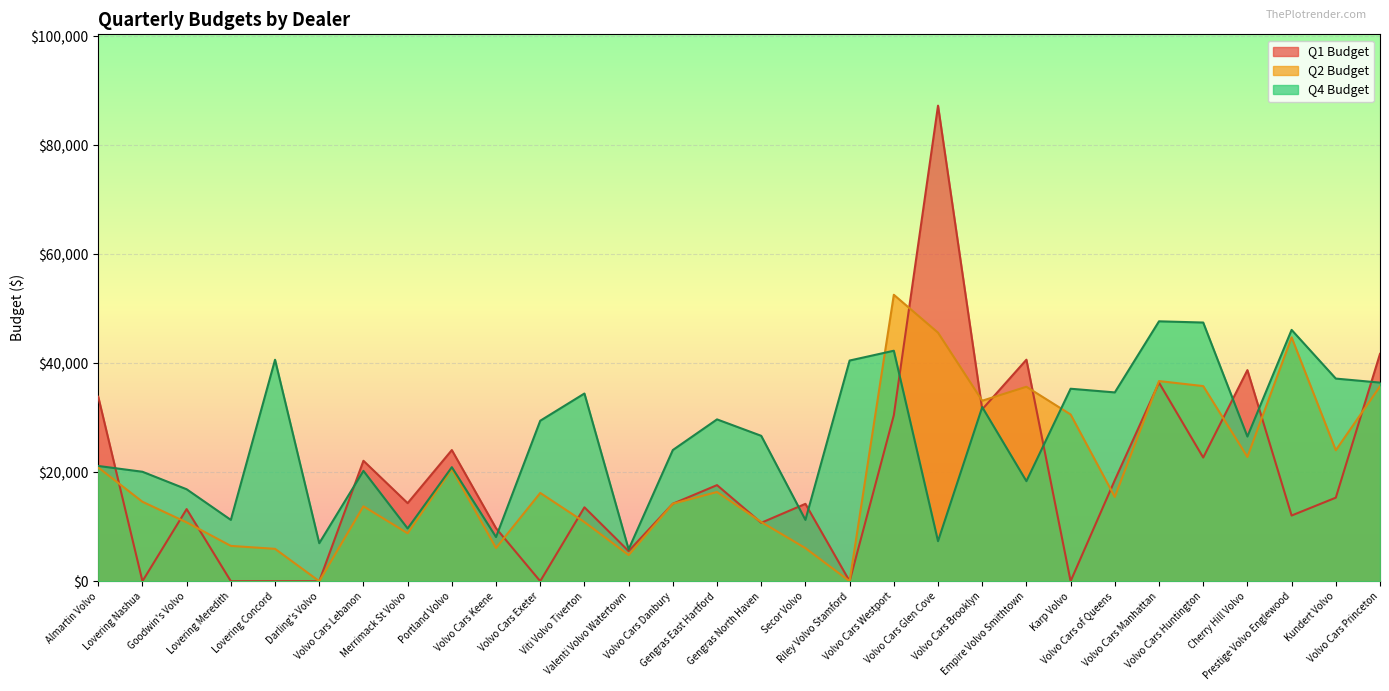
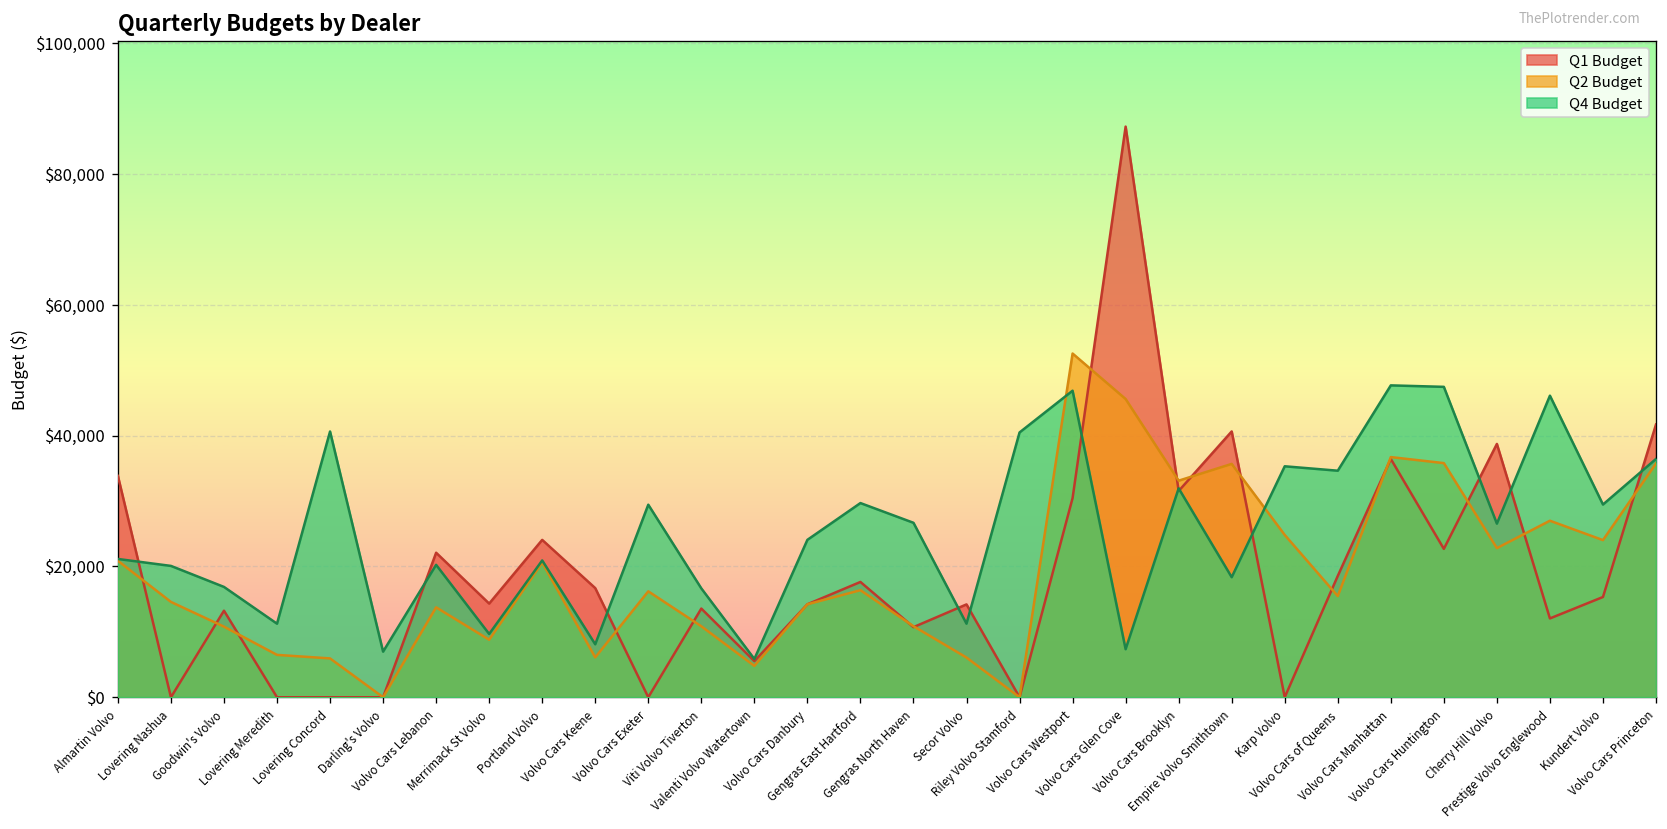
  {
    "Q1 Budget": {
      "Almartin Volvo": "$34,000",
      "Lovering Nashua": "$0",
      "Goodwin's Volvo": "$13,000",
      "Lovering Meredith": "$0",
      "Lovering Concord": "$0",
      "Volvo Cars Lebanon": "$22,000",
      "Merrimack St Volvo": "$14,000",
      "Portland Volvo": "$24,000",
-     "Volvo Cars Keene": "$10,000",
+     "Volvo Cars Keene": "$17,000",
      "Volvo Cars Exeter": "$0",
      "Viti Volvo Tiverton": "$14,000",
      "Gengras East Hartford": "$18,000",
      "Secor Volvo": "$14,000",
      "Volvo Cars Westport": "$30,000",
      "Volvo Cars Glen Cove": "$87,000",
      "Empire Volvo Smithtown": "$41,000",
      "Karp Volvo": "$0",
      "Volvo Cars of Queens": "$19,000",
      "Volvo Cars Huntington": "$23,000",
      "Cherry Hill Volvo": "$39,000",
      "Prestige Volvo Englewood": "$12,000",
      "Kundert Volvo": "$15,000",
      "Volvo Cars Princeton": "$42,000"
    },
    "Q2 Budget": {
      "Lovering Nashua": "$15,000",
      "Goodwin's Volvo": "$11,000",
      "Lovering Meredith": "$6,000",
      "Lovering Concord": "$6,000",
      "Volvo Cars Lebanon": "$14,000",
      "Merrimack St Volvo": "$9,000",
      "Volvo Cars Keene": "$6,000",
      "Volvo Cars Exeter": "$16,000",
      "Viti Volvo Tiverton": "$11,000",
      "Valenti Volvo Watertown": "$5,000",
      "Gengras East Hartford": "$16,000",
      "Secor Volvo": "$6,000",
      "Volvo Cars Westport": "$53,000",
      "Volvo Cars Glen Cove": "$46,000",
      "Volvo Cars Brooklyn": "$33,000",
      "Empire Volvo Smithtown": "$36,000",
-     "Karp Volvo": "$31,000",
+     "Karp Volvo": "$25,000",
      "Volvo Cars of Queens": "$15,000",
      "Volvo Cars Huntington": "$36,000",
      "Cherry Hill Volvo": "$23,000",
-     "Prestige Volvo Englewood": "$45,000",
+     "Prestige Volvo Englewood": "$27,000",
      "Kundert Volvo": "$24,000",
      "Volvo Cars Princeton": "$36,000"
    },
    "Q4 Budget": {
      "Lovering Nashua": "$20,000",
      "Goodwin's Volvo": "$17,000",
      "Lovering Meredith": "$11,000",
      "Lovering Concord": "$41,000",
      "Darling's Volvo": "$7,000",
      "Volvo Cars Lebanon": "$20,000",
      "Merrimack St Volvo": "$10,000",
      "Volvo Cars Keene": "$8,000",
      "Volvo Cars Exeter": "$29,000",
-     "Viti Volvo Tiverton": "$34,000",
+     "Viti Volvo Tiverton": "$17,000",
      "Volvo Cars Danbury": "$24,000",
      "Gengras East Hartford": "$30,000",
      "Gengras North Haven": "$27,000",
      "Secor Volvo": "$11,000",
      "Riley Volvo Stamford": "$41,000",
-     "Volvo Cars Westport": "$42,000",
+     "Volvo Cars Westport": "$47,000",
      "Volvo Cars Glen Cove": "$7,000",
      "Empire Volvo Smithtown": "$18,000",
      "Karp Volvo": "$35,000",
      "Volvo Cars of Queens": "$35,000",
      "Volvo Cars Manhattan": "$48,000",
      "Volvo Cars Huntington": "$47,000",
      "Cherry Hill Volvo": "$27,000",
      "Prestige Volvo Englewood": "$46,000",
-     "Kundert Volvo": "$37,000",
+     "Kundert Volvo": "$29,000",
      "Volvo Cars Princeton": "$36,000"
    }
  }
